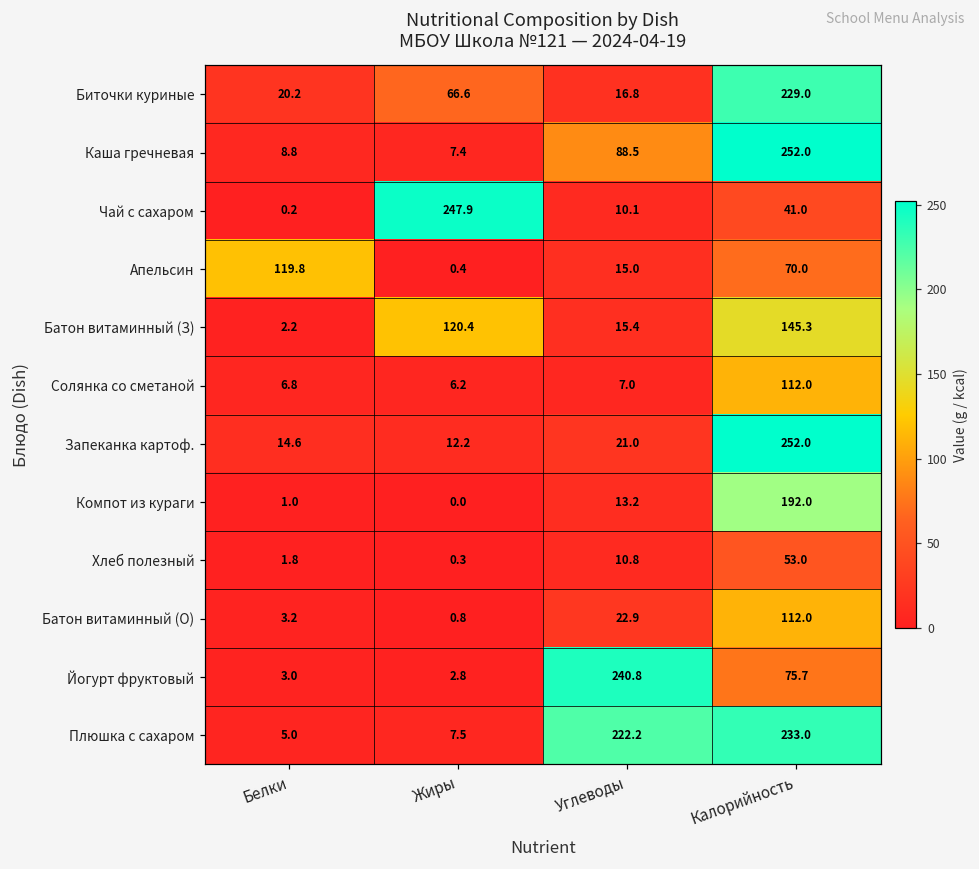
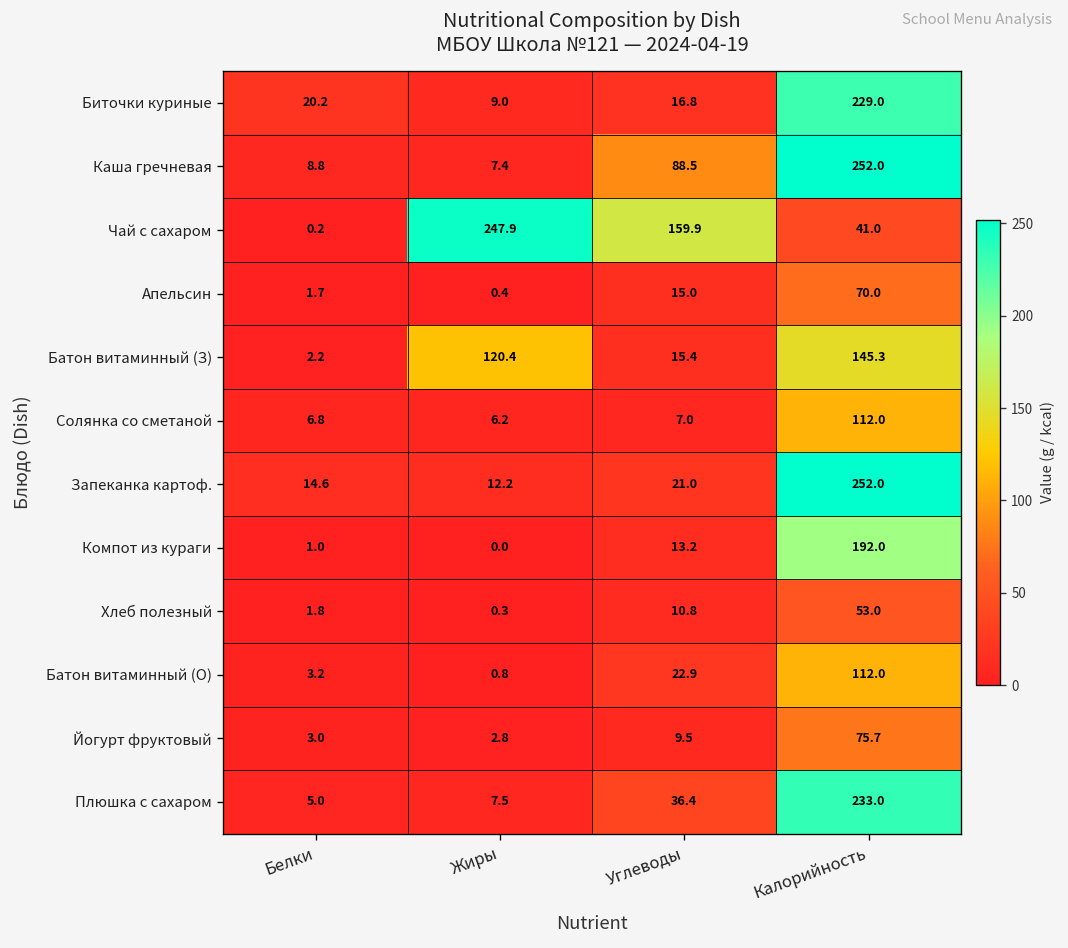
  {
    "Биточки куриные": {
      "Белки": 20.2,
-     "Жиры": 66.6,
+     "Жиры": 9.0,
      "Углеводы": 16.8,
      "Калорийность": 229.0
    },
    "Каша гречневая": {
      "Белки": 8.8,
      "Жиры": 7.4,
      "Углеводы": 88.5,
      "Калорийность": 252.0
    },
    "Чай с сахаром": {
      "Белки": 0.2,
      "Жиры": 247.9,
-     "Углеводы": 10.1,
+     "Углеводы": 159.9,
      "Калорийность": 41.0
    },
    "Апельсин": {
-     "Белки": 119.8,
+     "Белки": 1.7,
      "Жиры": 0.4,
      "Углеводы": 15.0,
      "Калорийность": 70.0
    },
    "Батон витаминный (З)": {
      "Белки": 2.2,
      "Жиры": 120.4,
      "Углеводы": 15.4,
      "Калорийность": 145.3
    },
    "Солянка со сметаной": {
      "Белки": 6.8,
      "Жиры": 6.2,
      "Углеводы": 7.0,
      "Калорийность": 112.0
    },
    "Запеканка картоф.": {
      "Белки": 14.6,
      "Жиры": 12.2,
      "Углеводы": 21.0,
      "Калорийность": 252.0
    },
    "Компот из кураги": {
      "Белки": 1.0,
      "Жиры": 0.0,
      "Углеводы": 13.2,
      "Калорийность": 192.0
    },
    "Хлеб полезный": {
      "Белки": 1.8,
      "Жиры": 0.3,
      "Углеводы": 10.8,
      "Калорийность": 53.0
    },
    "Батон витаминный (О)": {
      "Белки": 3.2,
      "Жиры": 0.8,
      "Углеводы": 22.9,
      "Калорийность": 112.0
    },
    "Йогурт фруктовый": {
      "Белки": 3.0,
      "Жиры": 2.8,
-     "Углеводы": 240.8,
+     "Углеводы": 9.5,
      "Калорийность": 75.7
    },
    "Плюшка с сахаром": {
      "Белки": 5.0,
      "Жиры": 7.5,
-     "Углеводы": 222.2,
+     "Углеводы": 36.4,
      "Калорийность": 233.0
    }
  }
